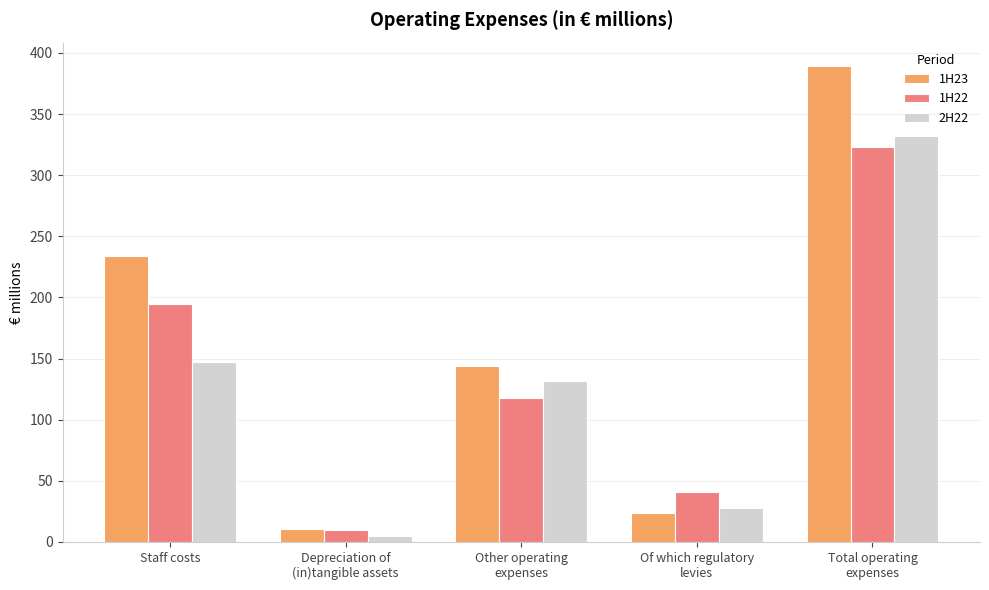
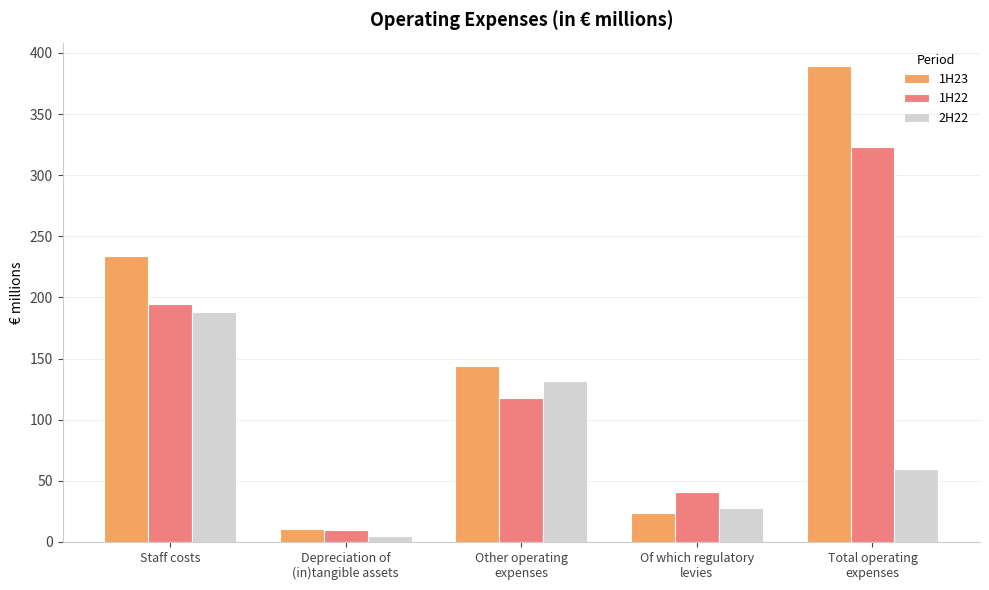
  {
    "2H22": {
-     "Staff costs": 147,
+     "Staff costs": 188,
      "Depreciation of (in)tangible assets": 5,
      "Other operating expenses": 132,
      "Of which regulatory levies": 28,
-     "Total operating expenses": 332
+     "Total operating expenses": 60
    }
  }
